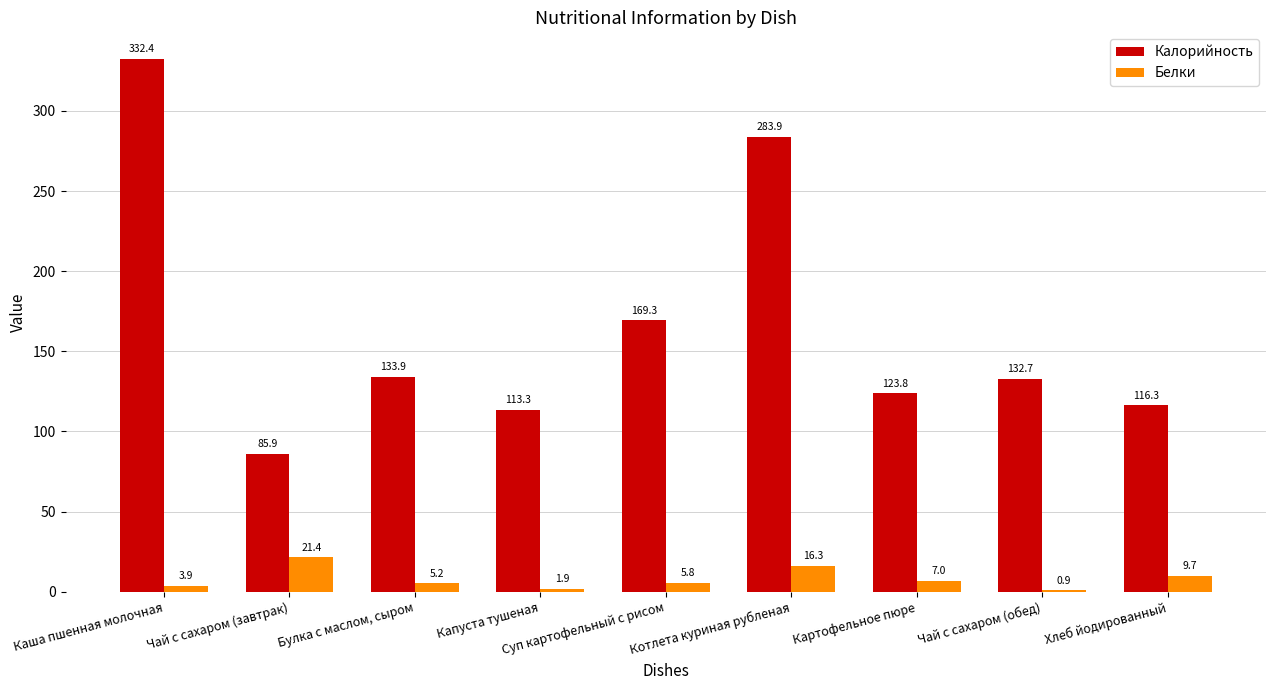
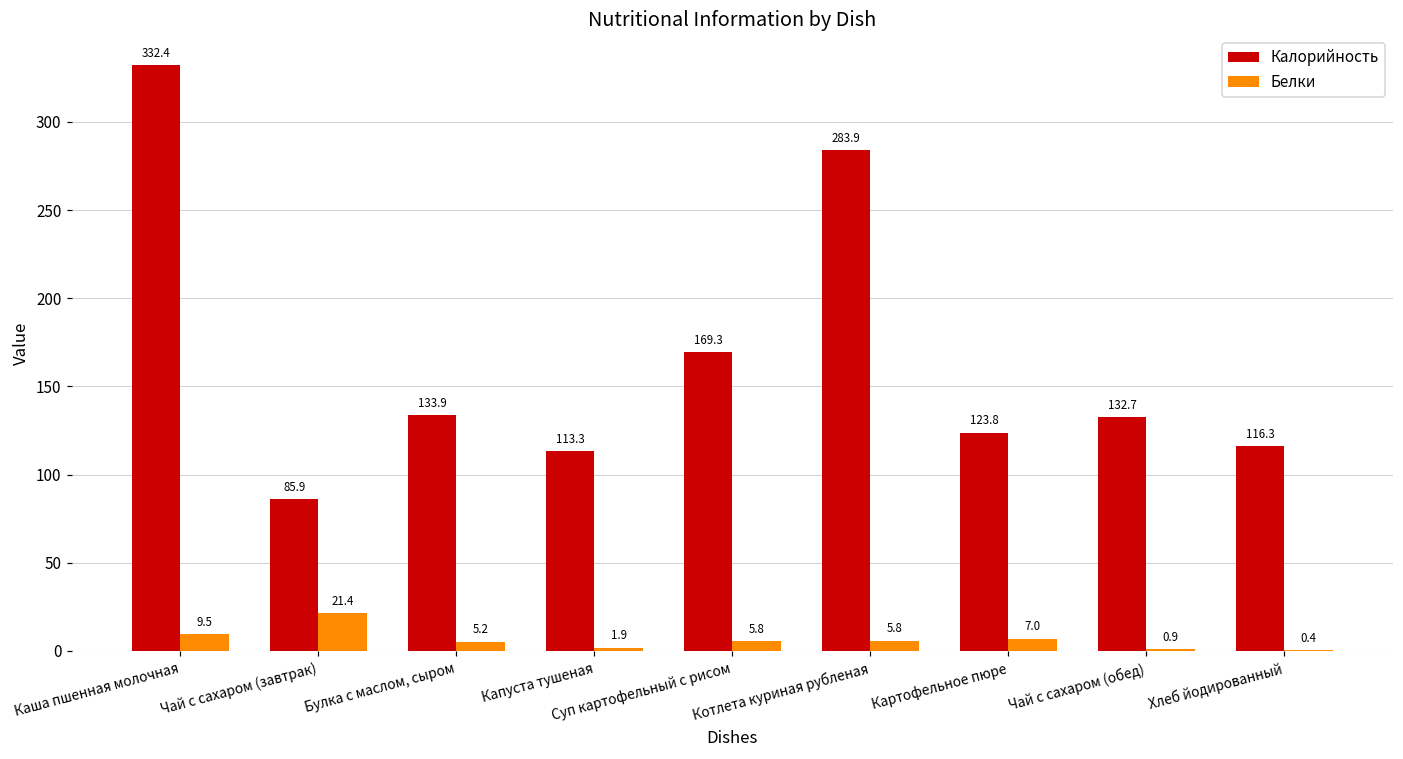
  {
    "Калорийность": {
      "Каша пшенная молочная": 332.4,
      "Чай с сахаром (завтрак)": 85.9,
      "Булка с маслом, сыром": 133.9,
      "Капуста тушеная": 113.3,
      "Суп картофельный с рисом": 169.3,
      "Котлета куриная рубленая": 283.9,
      "Картофельное пюре": 123.8,
      "Чай с сахаром (обед)": 132.7,
      "Хлеб йодированный": 116.3
    },
    "Белки": {
-     "Каша пшенная молочная": 3.9,
+     "Каша пшенная молочная": 9.5,
      "Чай с сахаром (завтрак)": 21.4,
      "Булка с маслом, сыром": 5.2,
      "Капуста тушеная": 1.9,
      "Суп картофельный с рисом": 5.8,
-     "Котлета куриная рубленая": 16.3,
+     "Котлета куриная рубленая": 5.8,
      "Картофельное пюре": 7.0,
      "Чай с сахаром (обед)": 0.9,
-     "Хлеб йодированный": 9.7
+     "Хлеб йодированный": 0.4
    }
  }
